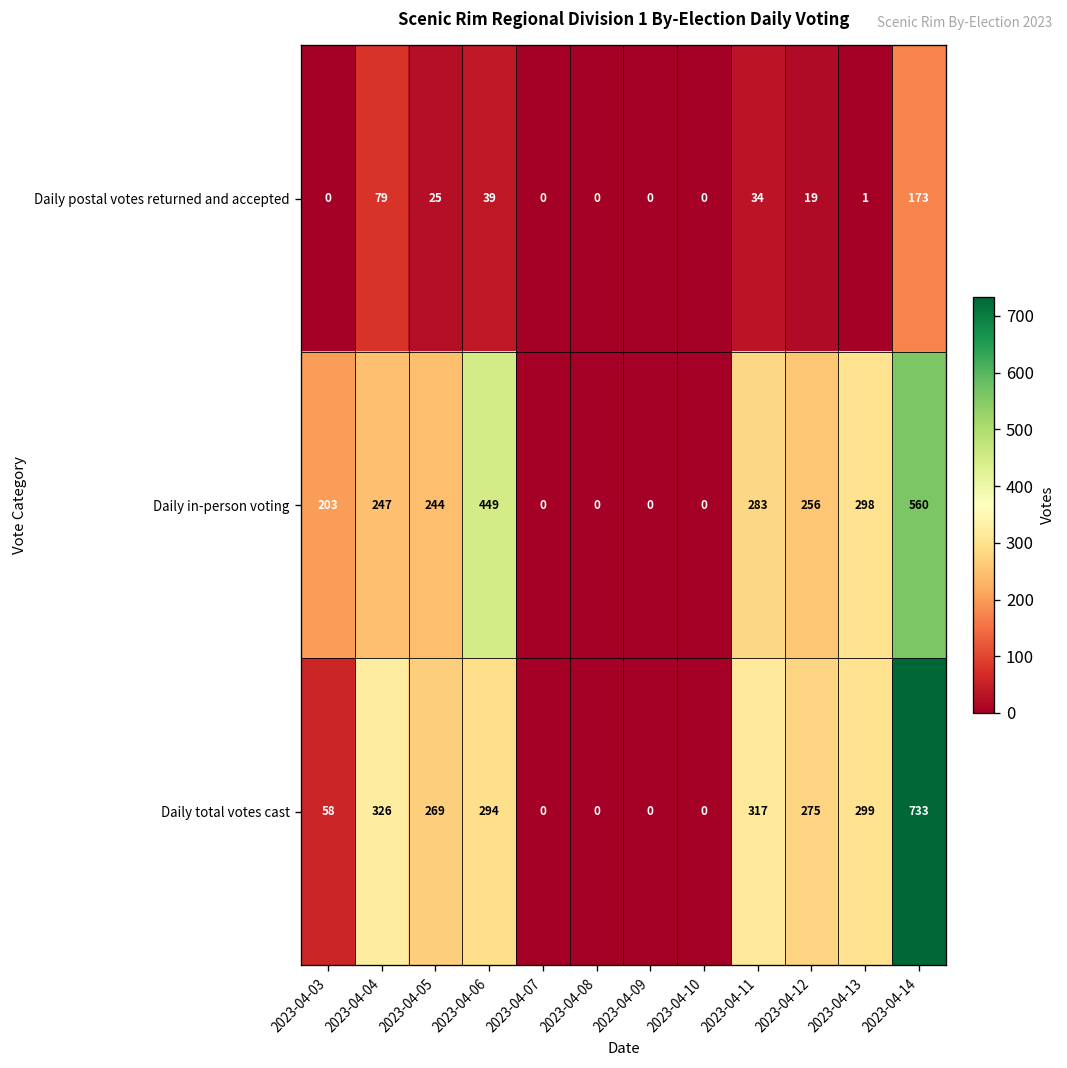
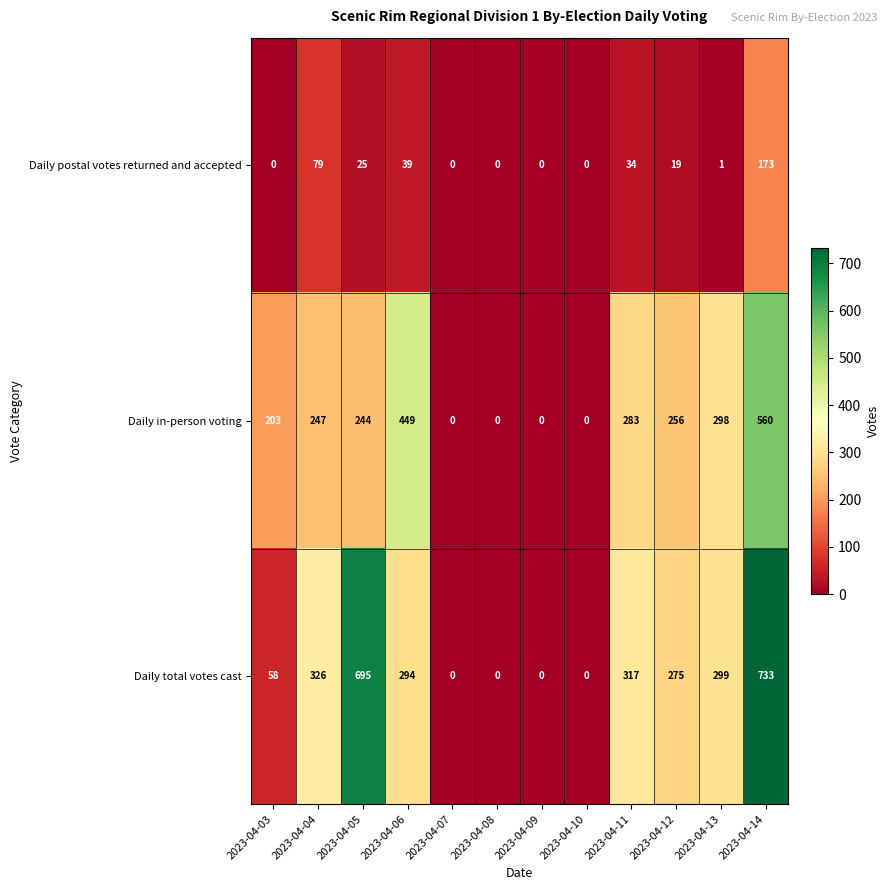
  {
    "Daily postal votes returned and accepted": {
      "2023-04-03": 0,
      "2023-04-04": 79,
      "2023-04-05": 25,
      "2023-04-06": 39,
      "2023-04-07": 0,
      "2023-04-08": 0,
      "2023-04-09": 0,
      "2023-04-10": 0,
      "2023-04-11": 34,
      "2023-04-12": 19,
      "2023-04-13": 1,
      "2023-04-14": 173
    },
    "Daily in-person voting": {
      "2023-04-03": 203,
      "2023-04-04": 247,
      "2023-04-05": 244,
      "2023-04-06": 449,
      "2023-04-07": 0,
      "2023-04-08": 0,
      "2023-04-09": 0,
      "2023-04-10": 0,
      "2023-04-11": 283,
      "2023-04-12": 256,
      "2023-04-13": 298,
      "2023-04-14": 560
    },
    "Daily total votes cast": {
      "2023-04-03": 58,
      "2023-04-04": 326,
-     "2023-04-05": 269,
+     "2023-04-05": 695,
      "2023-04-06": 294,
      "2023-04-07": 0,
      "2023-04-08": 0,
      "2023-04-09": 0,
      "2023-04-10": 0,
      "2023-04-11": 317,
      "2023-04-12": 275,
      "2023-04-13": 299,
      "2023-04-14": 733
    }
  }
